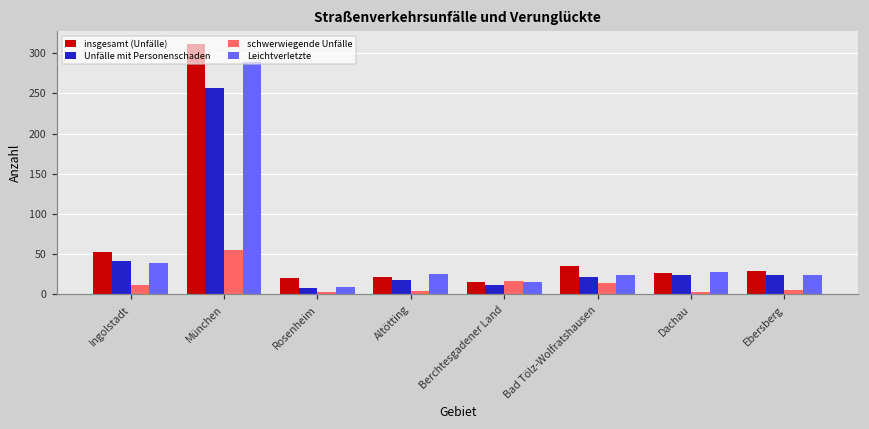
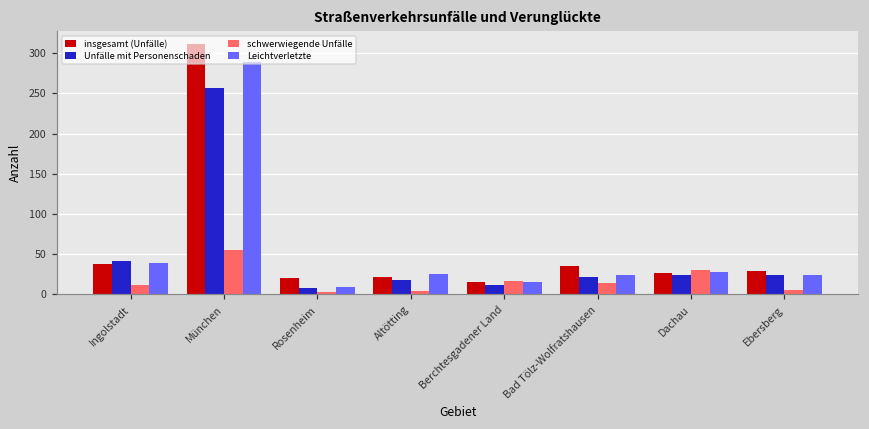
  {
    "insgesamt (Unfälle)": {
-     "Ingolstadt": 50,
+     "Ingolstadt": 40,
      "Rosenheim": 20,
      "Altötting": 20,
      "Berchtesgadener Land": 20,
      "Bad Tölz-Wolfratshausen": 40,
      "Dachau": 30,
      "Ebersberg": 30
    },
    "Unfälle mit Personenschaden": {
      "Ingolstadt": 40,
      "München": 260,
      "Rosenheim": 10,
      "Altötting": 20,
      "Berchtesgadener Land": 10,
      "Bad Tölz-Wolfratshausen": 20,
      "Dachau": 20,
      "Ebersberg": 20
    },
    "schwerwiegende Unfälle": {
      "Ingolstadt": 10,
      "München": 60,
      "Altötting": 0,
      "Berchtesgadener Land": 20,
      "Bad Tölz-Wolfratshausen": 10,
-     "Dachau": 0,
+     "Dachau": 30,
      "Ebersberg": 10
    },
    "Leichtverletzte": {
      "Ingolstadt": 40,
      "Rosenheim": 10,
      "Altötting": 30,
      "Berchtesgadener Land": 20,
      "Bad Tölz-Wolfratshausen": 20,
      "Dachau": 30,
      "Ebersberg": 20
    }
  }
